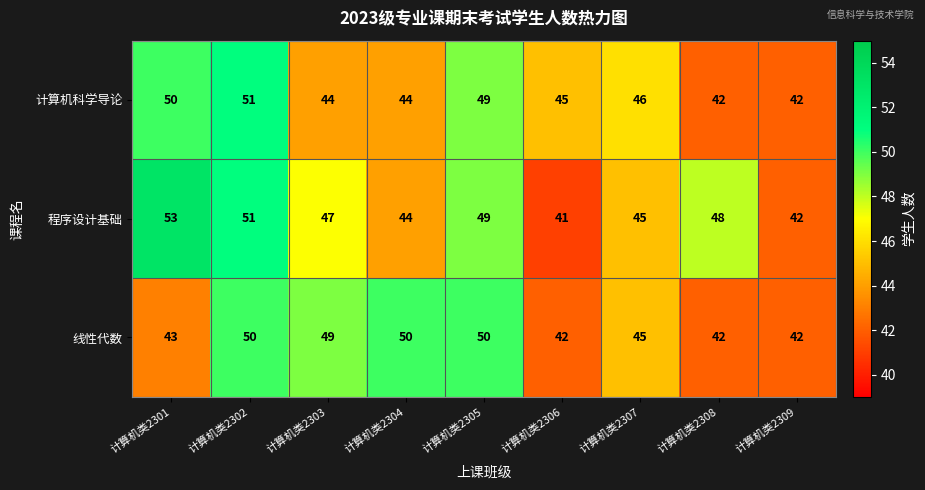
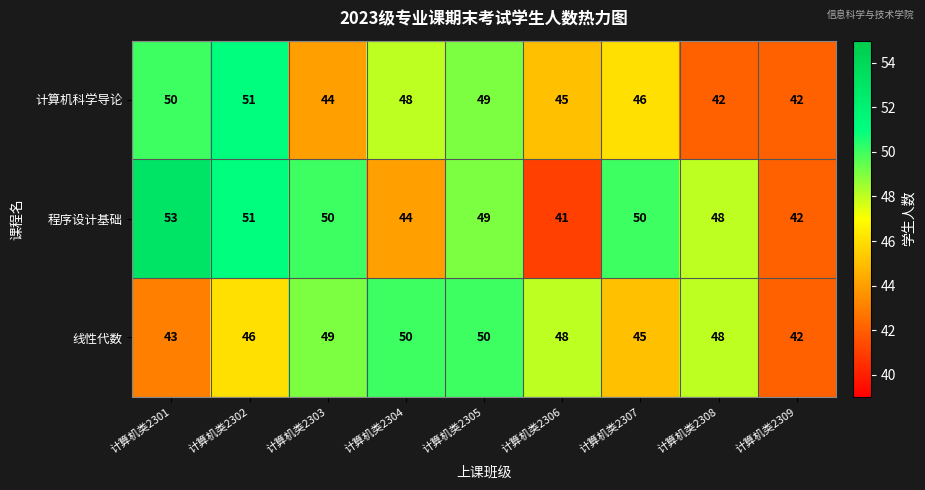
  {
    "计算机科学导论": {
      "计算机类2301": 50,
      "计算机类2302": 51,
      "计算机类2303": 44,
-     "计算机类2304": 44,
+     "计算机类2304": 48,
      "计算机类2305": 49,
      "计算机类2306": 45,
      "计算机类2307": 46,
      "计算机类2308": 42,
      "计算机类2309": 42
    },
    "程序设计基础": {
      "计算机类2301": 53,
      "计算机类2302": 51,
-     "计算机类2303": 47,
+     "计算机类2303": 50,
      "计算机类2304": 44,
      "计算机类2305": 49,
      "计算机类2306": 41,
-     "计算机类2307": 45,
+     "计算机类2307": 50,
      "计算机类2308": 48,
      "计算机类2309": 42
    },
    "线性代数": {
      "计算机类2301": 43,
-     "计算机类2302": 50,
+     "计算机类2302": 46,
      "计算机类2303": 49,
      "计算机类2304": 50,
      "计算机类2305": 50,
-     "计算机类2306": 42,
+     "计算机类2306": 48,
      "计算机类2307": 45,
-     "计算机类2308": 42,
+     "计算机类2308": 48,
      "计算机类2309": 42
    }
  }
